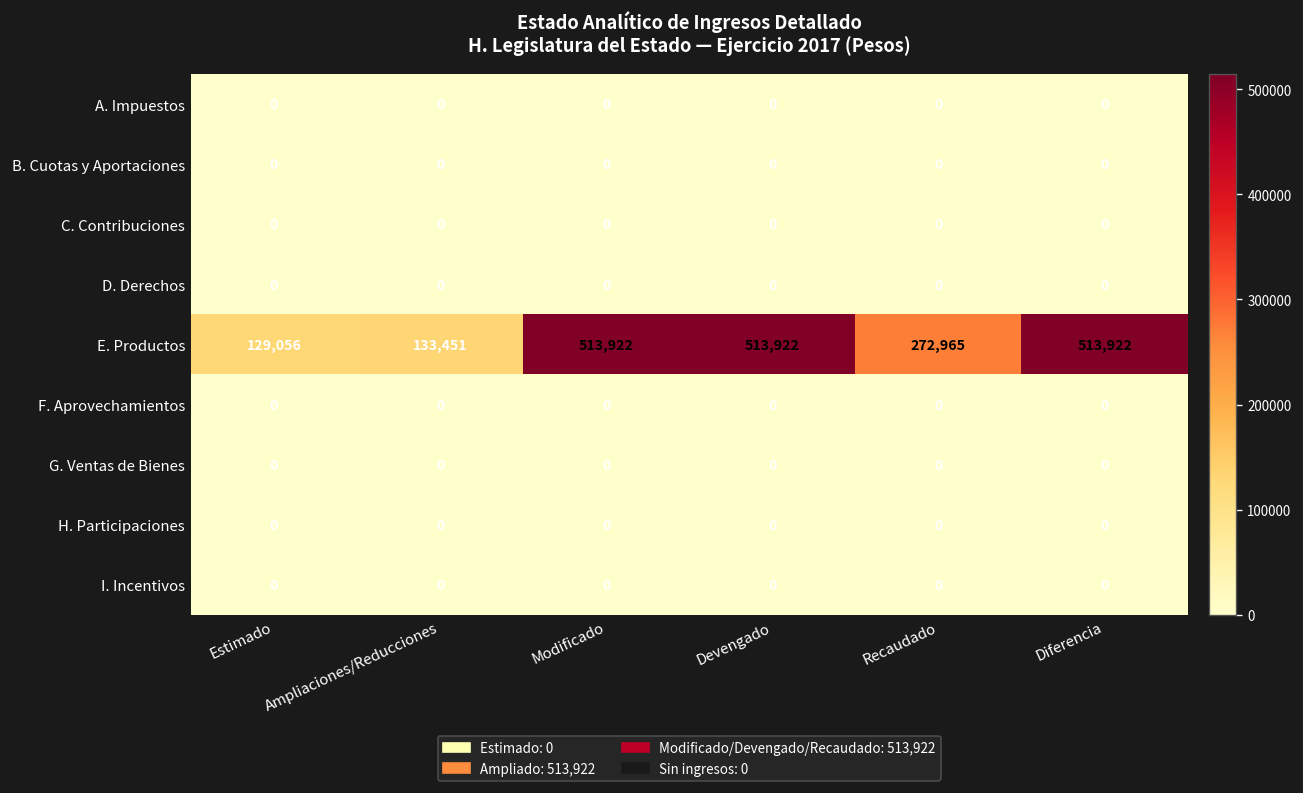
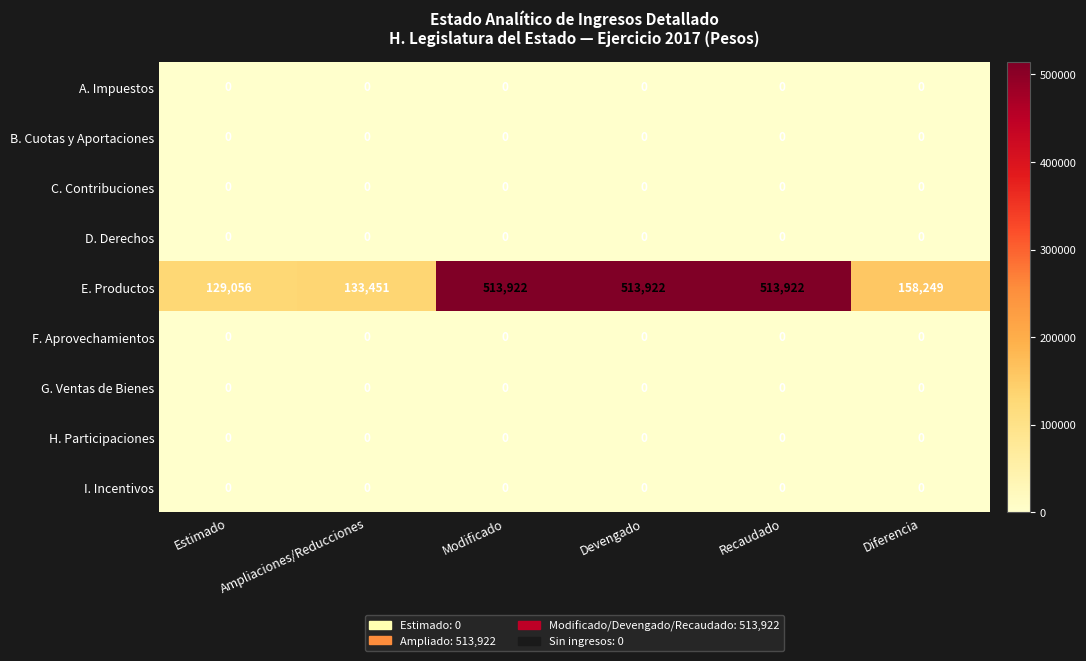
  {
    "A. Impuestos": {
      "Estimado": "0",
      "Ampliaciones/Reducciones": "0",
      "Modificado": "0",
      "Devengado": "0",
      "Recaudado": "0",
      "Diferencia": "0"
    },
    "B. Cuotas y Aportaciones": {
      "Estimado": "0",
      "Ampliaciones/Reducciones": "0",
      "Modificado": "0",
      "Devengado": "0",
      "Recaudado": "0",
      "Diferencia": "0"
    },
    "C. Contribuciones": {
      "Estimado": "0",
      "Ampliaciones/Reducciones": "0",
      "Modificado": "0",
      "Devengado": "0",
      "Recaudado": "0",
      "Diferencia": "0"
    },
    "D. Derechos": {
      "Estimado": "0",
      "Ampliaciones/Reducciones": "0",
      "Modificado": "0",
      "Devengado": "0",
      "Recaudado": "0",
      "Diferencia": "0"
    },
    "E. Productos": {
      "Estimado": "129,056",
      "Ampliaciones/Reducciones": "133,451",
      "Modificado": "513,922",
      "Devengado": "513,922",
-     "Recaudado": "272,965",
-     "Diferencia": "513,922"
+     "Recaudado": "513,922",
+     "Diferencia": "158,249"
    },
    "F. Aprovechamientos": {
      "Estimado": "0",
      "Ampliaciones/Reducciones": "0",
      "Modificado": "0",
      "Devengado": "0",
      "Recaudado": "0",
      "Diferencia": "0"
    },
    "G. Ventas de Bienes": {
      "Estimado": "0",
      "Ampliaciones/Reducciones": "0",
      "Modificado": "0",
      "Devengado": "0",
      "Recaudado": "0",
      "Diferencia": "0"
    },
    "H. Participaciones": {
      "Estimado": "0",
      "Ampliaciones/Reducciones": "0",
      "Modificado": "0",
      "Devengado": "0",
      "Recaudado": "0",
      "Diferencia": "0"
    },
    "I. Incentivos": {
      "Estimado": "0",
      "Ampliaciones/Reducciones": "0",
      "Modificado": "0",
      "Devengado": "0",
      "Recaudado": "0",
      "Diferencia": "0"
    }
  }
